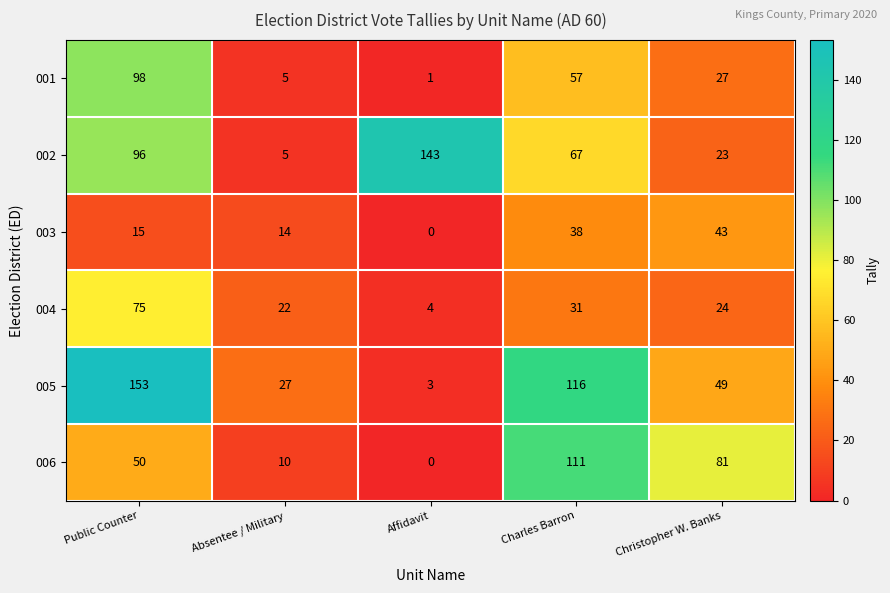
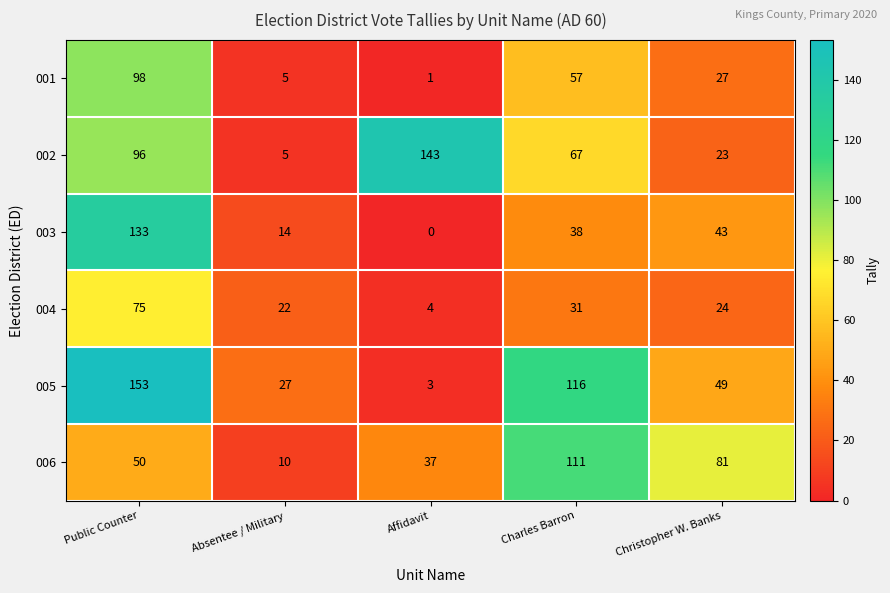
  {
    "001": {
      "Public Counter": 98,
      "Absentee / Military": 5,
      "Affidavit": 1,
      "Charles Barron": 57,
      "Christopher W. Banks": 27
    },
    "002": {
      "Public Counter": 96,
      "Absentee / Military": 5,
      "Affidavit": 143,
      "Charles Barron": 67,
      "Christopher W. Banks": 23
    },
    "003": {
-     "Public Counter": 15,
+     "Public Counter": 133,
      "Absentee / Military": 14,
      "Affidavit": 0,
      "Charles Barron": 38,
      "Christopher W. Banks": 43
    },
    "004": {
      "Public Counter": 75,
      "Absentee / Military": 22,
      "Affidavit": 4,
      "Charles Barron": 31,
      "Christopher W. Banks": 24
    },
    "005": {
      "Public Counter": 153,
      "Absentee / Military": 27,
      "Affidavit": 3,
      "Charles Barron": 116,
      "Christopher W. Banks": 49
    },
    "006": {
      "Public Counter": 50,
      "Absentee / Military": 10,
-     "Affidavit": 0,
+     "Affidavit": 37,
      "Charles Barron": 111,
      "Christopher W. Banks": 81
    }
  }
